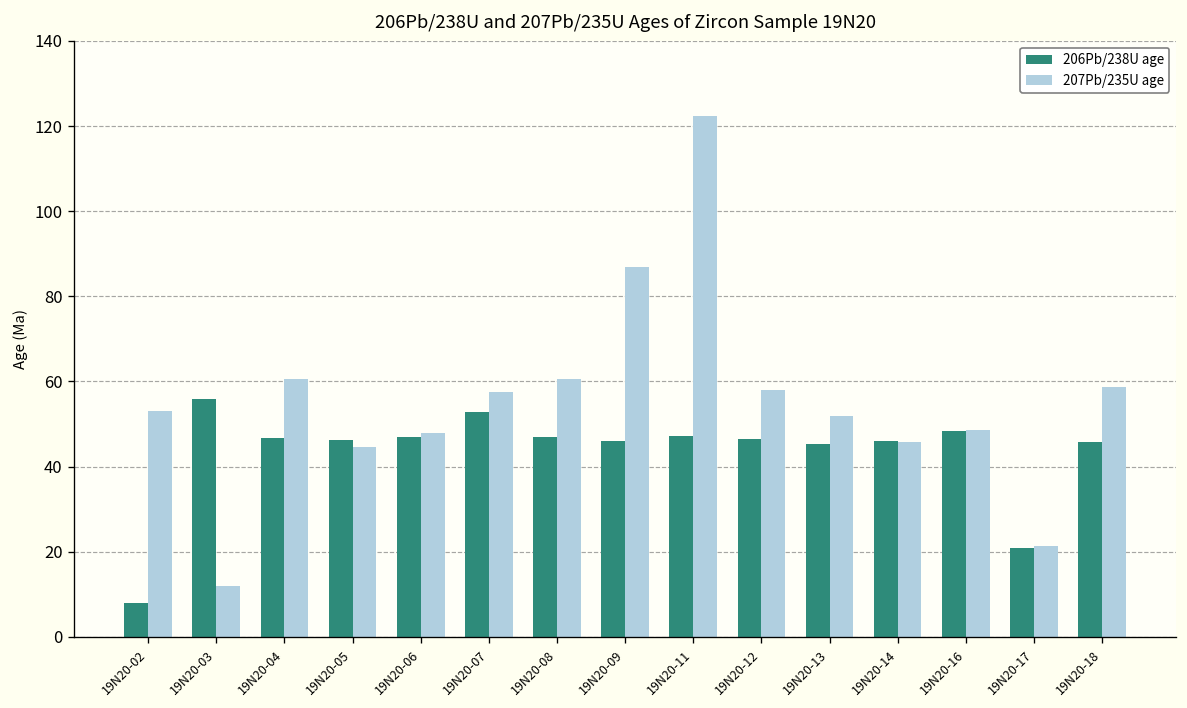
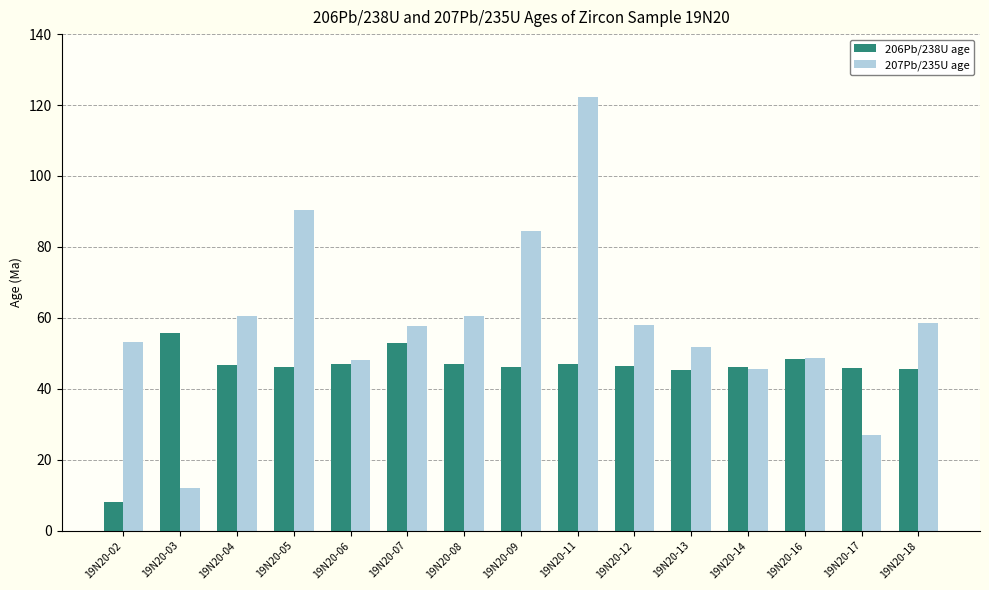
  {
    "206Pb/238U age": {
      "19N20-02": 8,
      "19N20-03": 56,
      "19N20-04": 47,
      "19N20-05": 46,
      "19N20-06": 47,
      "19N20-07": 53,
      "19N20-08": 47,
      "19N20-09": 46,
      "19N20-11": 47,
      "19N20-12": 46,
      "19N20-13": 45,
      "19N20-14": 46,
      "19N20-16": 48,
-     "19N20-17": 21,
+     "19N20-17": 46,
      "19N20-18": 46
    },
    "207Pb/235U age": {
      "19N20-02": 53,
      "19N20-03": 12,
      "19N20-04": 61,
-     "19N20-05": 45,
+     "19N20-05": 90,
      "19N20-06": 48,
      "19N20-07": 58,
      "19N20-08": 61,
-     "19N20-09": 87,
+     "19N20-09": 84,
      "19N20-11": 122,
      "19N20-12": 58,
      "19N20-13": 52,
      "19N20-14": 46,
      "19N20-16": 49,
-     "19N20-17": 21,
+     "19N20-17": 27,
      "19N20-18": 59
    }
  }
